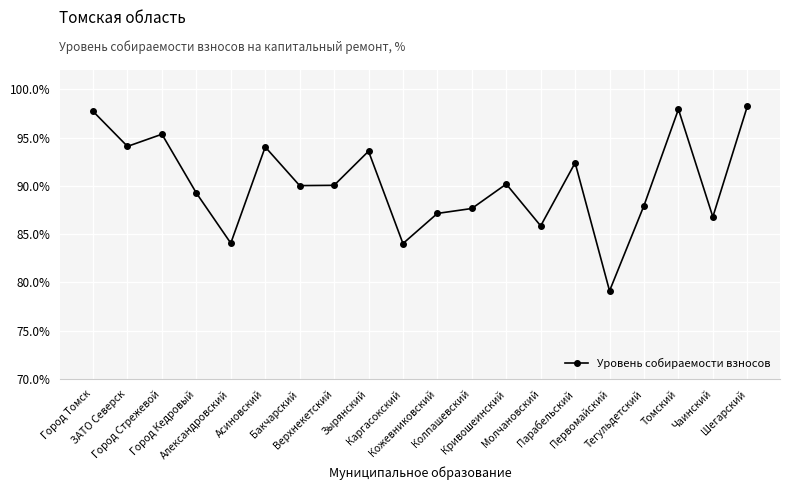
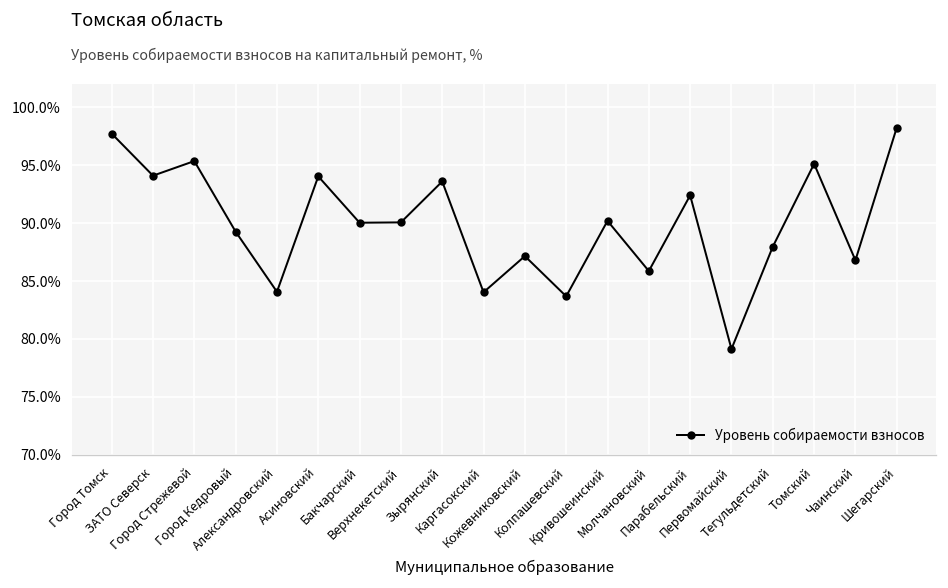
  {
    "Город Томск": "98%",
    "ЗАТО Северск": "94%",
    "Город Стрежевой": "95%",
    "Город Кедровый": "89%",
    "Александровский": "84%",
    "Асиновский": "94%",
    "Бакчарский": "90%",
    "Верхнекетский": "90%",
    "Зырянский": "94%",
    "Каргасокский": "84%",
    "Кожевниковский": "87%",
-   "Колпашевский": "88%",
+   "Колпашевский": "84%",
    "Кривошеинский": "90%",
    "Молчановский": "86%",
    "Парабельский": "92%",
    "Первомайский": "79%",
    "Тегульдетский": "88%",
-   "Томский": "98%",
+   "Томский": "95%",
    "Чаинский": "87%",
    "Шегарский": "98%"
  }
